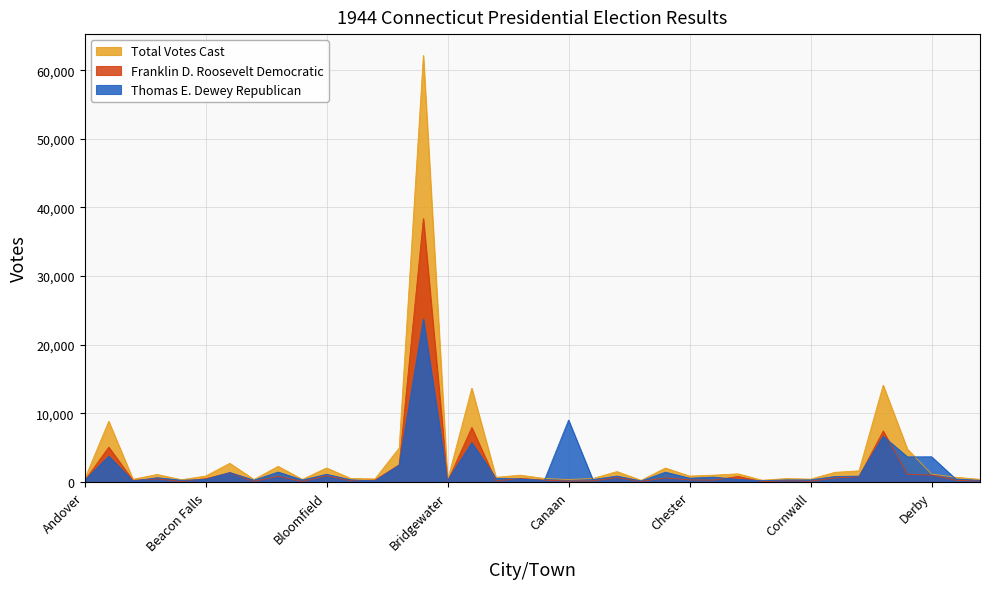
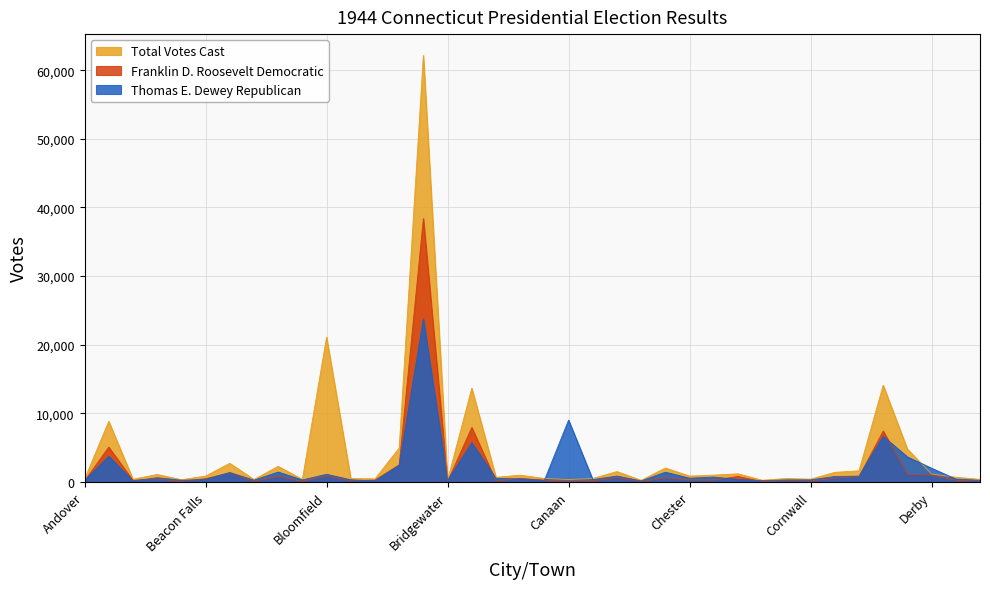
  {
    "Total Votes Cast": {
-     "Bloomfield": "2,000"
+     "Bloomfield": "21,000"
    },
    "Thomas E. Dewey Republican": {
      "Canaan": "9,000",
-     "Derby": "4,000"
+     "Derby": "2,000"
    }
  }
